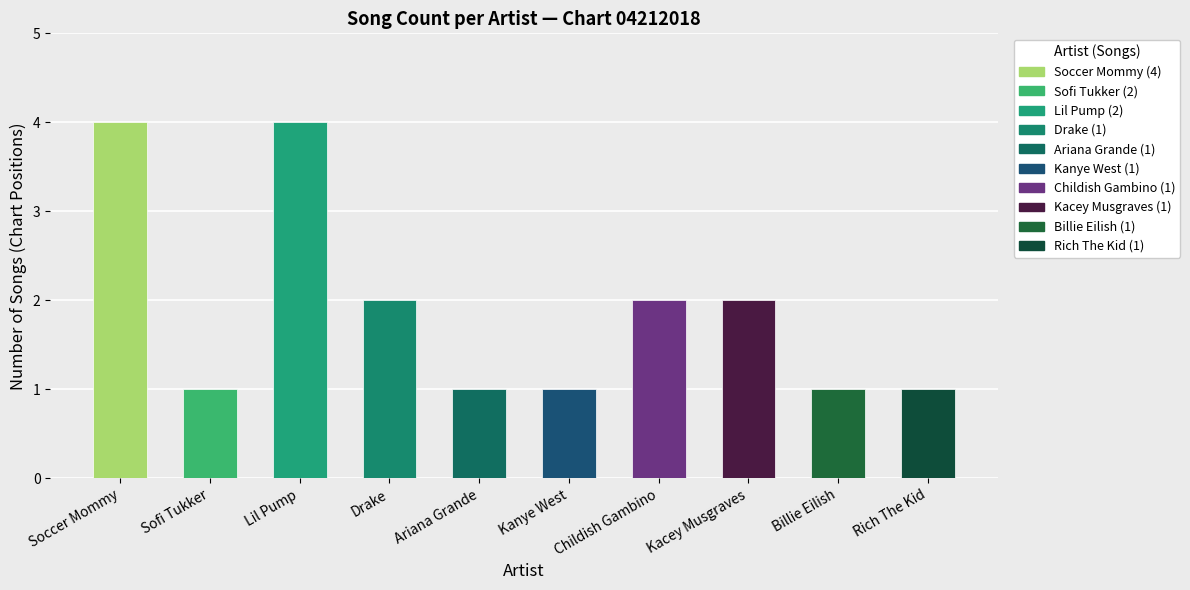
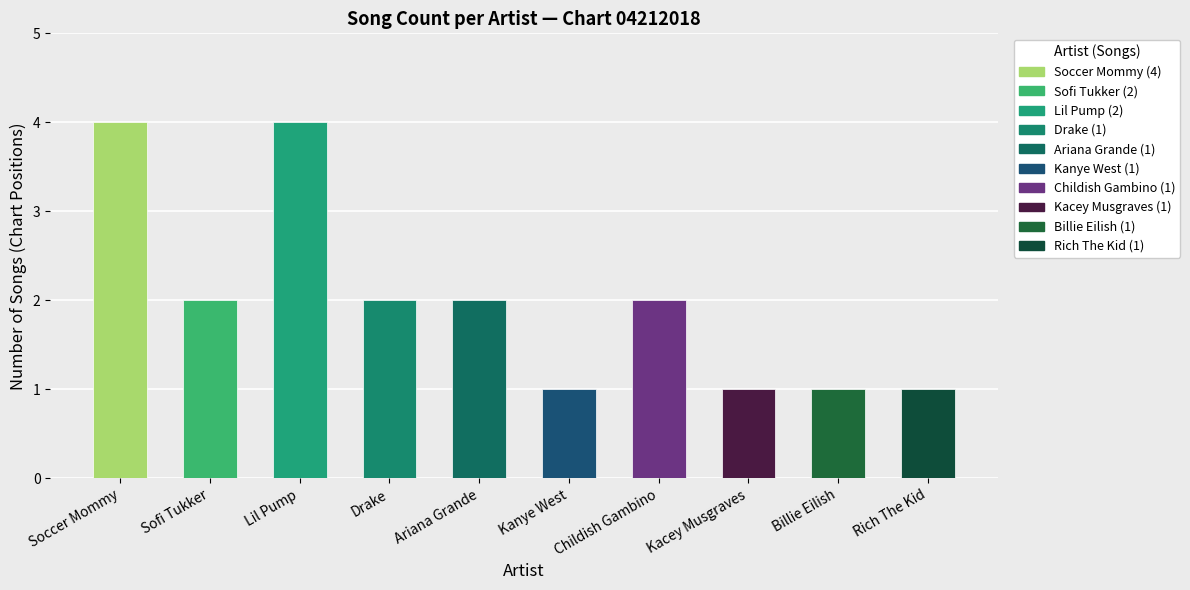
  {
    "Soccer Mommy": 4,
-   "Sofi Tukker": 1,
+   "Sofi Tukker": 2,
    "Lil Pump": 4,
    "Drake": 2,
-   "Ariana Grande": 1,
+   "Ariana Grande": 2,
    "Kanye West": 1,
    "Childish Gambino": 2,
-   "Kacey Musgraves": 2,
+   "Kacey Musgraves": 1,
    "Billie Eilish": 1,
    "Rich The Kid": 1
  }
